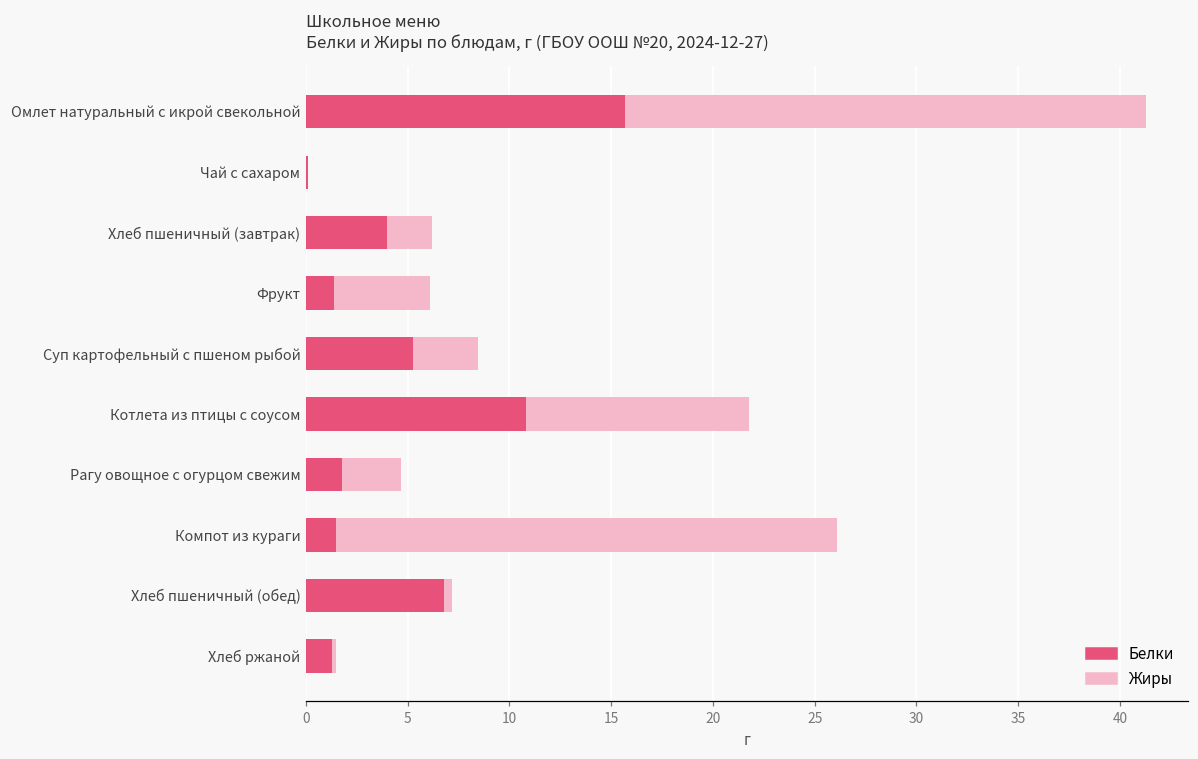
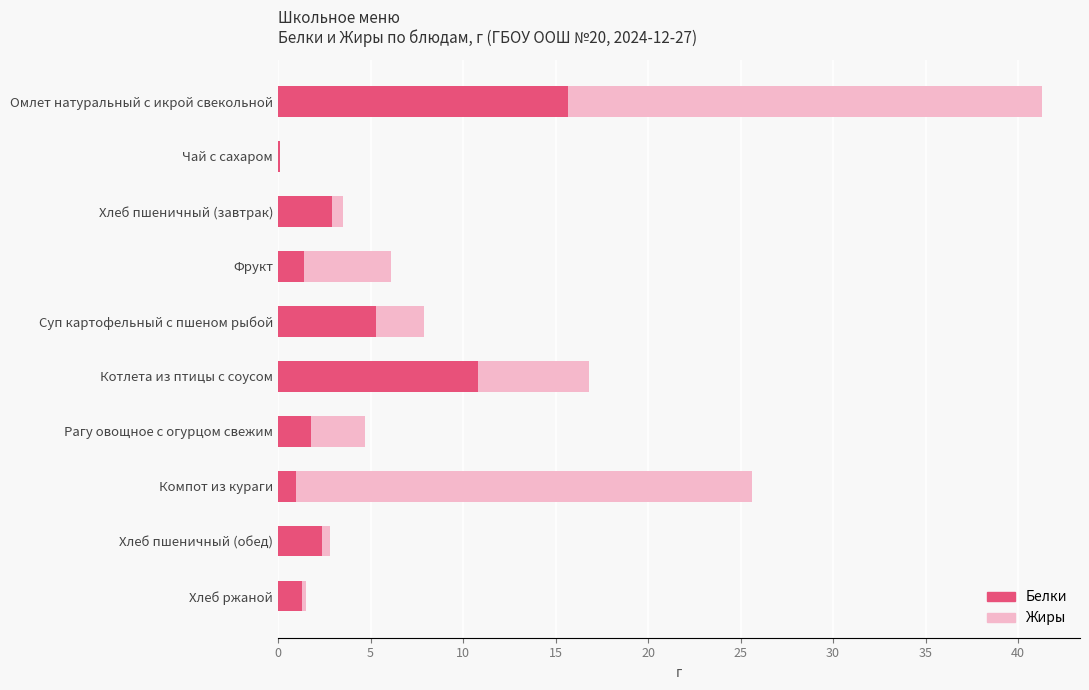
  {
    "Белки": {
      "Омлет натуральный с икрой свекольной": 15.7,
-     "Хлеб пшеничный (завтрак)": 4.0,
+     "Хлеб пшеничный (завтрак)": 2.9,
      "Фрукт": 1.4,
      "Суп картофельный с пшеном рыбой": 5.3,
      "Котлета из птицы с соусом": 10.8,
      "Рагу овощное с огурцом свежим": 1.8,
-     "Компот из кураги": 1.5,
-     "Хлеб пшеничный (обед)": 6.8,
+     "Компот из кураги": 1.0,
+     "Хлеб пшеничный (обед)": 2.4,
      "Хлеб ржаной": 1.3
    },
    "Жиры": {
      "Омлет натуральный с икрой свекольной": 25.6,
      "Чай с сахаром": 0.0,
-     "Хлеб пшеничный (завтрак)": 2.2,
+     "Хлеб пшеничный (завтрак)": 0.6,
      "Фрукт": 4.7,
-     "Суп картофельный с пшеном рыбой": 3.2,
-     "Котлета из птицы с соусом": 11,
+     "Суп картофельный с пшеном рыбой": 2.6,
+     "Котлета из птицы с соусом": 6,
      "Рагу овощное с огурцом свежим": 2.9,
      "Компот из кураги": 24.6,
      "Хлеб пшеничный (обед)": 0.4,
      "Хлеб ржаной": 0.2
    }
  }
